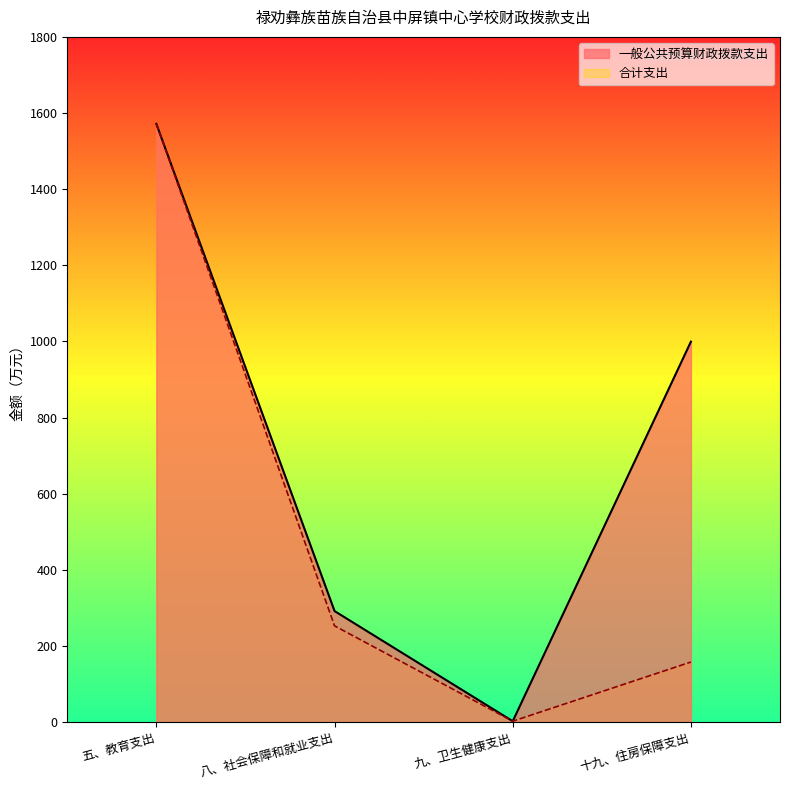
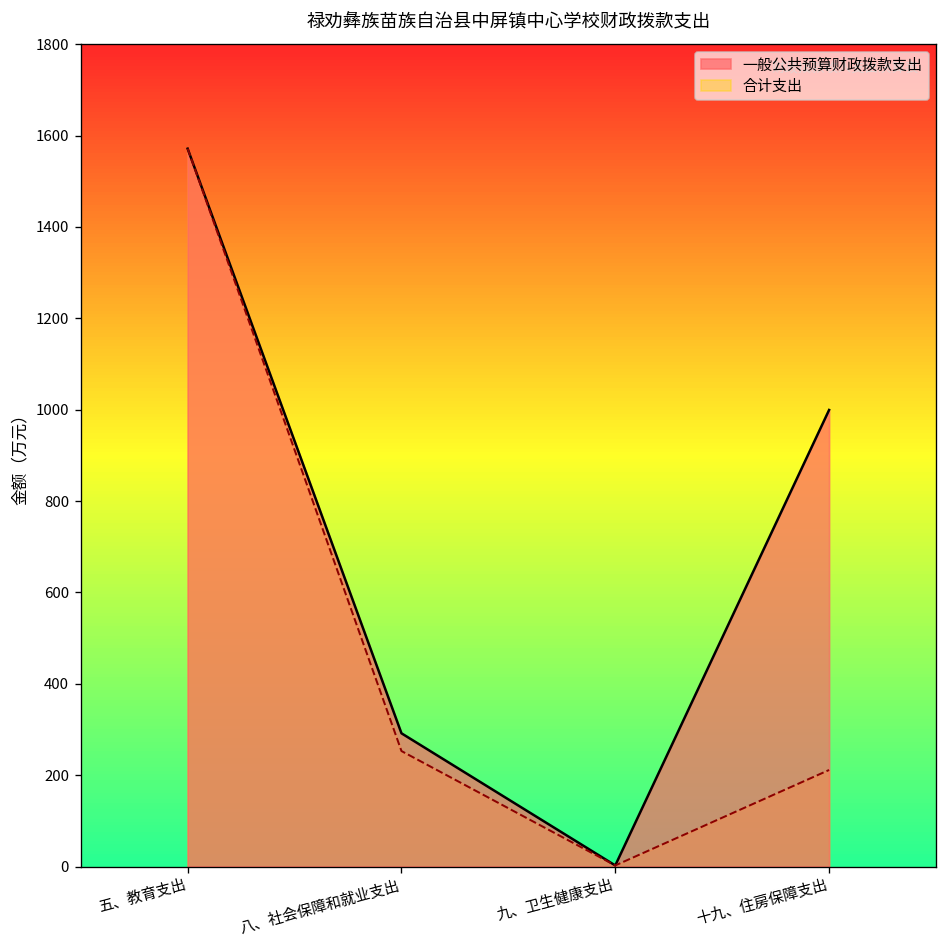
  {
    "一般公共预算财政拨款支出": {
      "八、社会保障和就业支出": 290,
      "十九、住房保障支出": 1000
    },
    "合计支出": {
      "八、社会保障和就业支出": 250,
-     "十九、住房保障支出": 160
+     "十九、住房保障支出": 210
    }
  }
